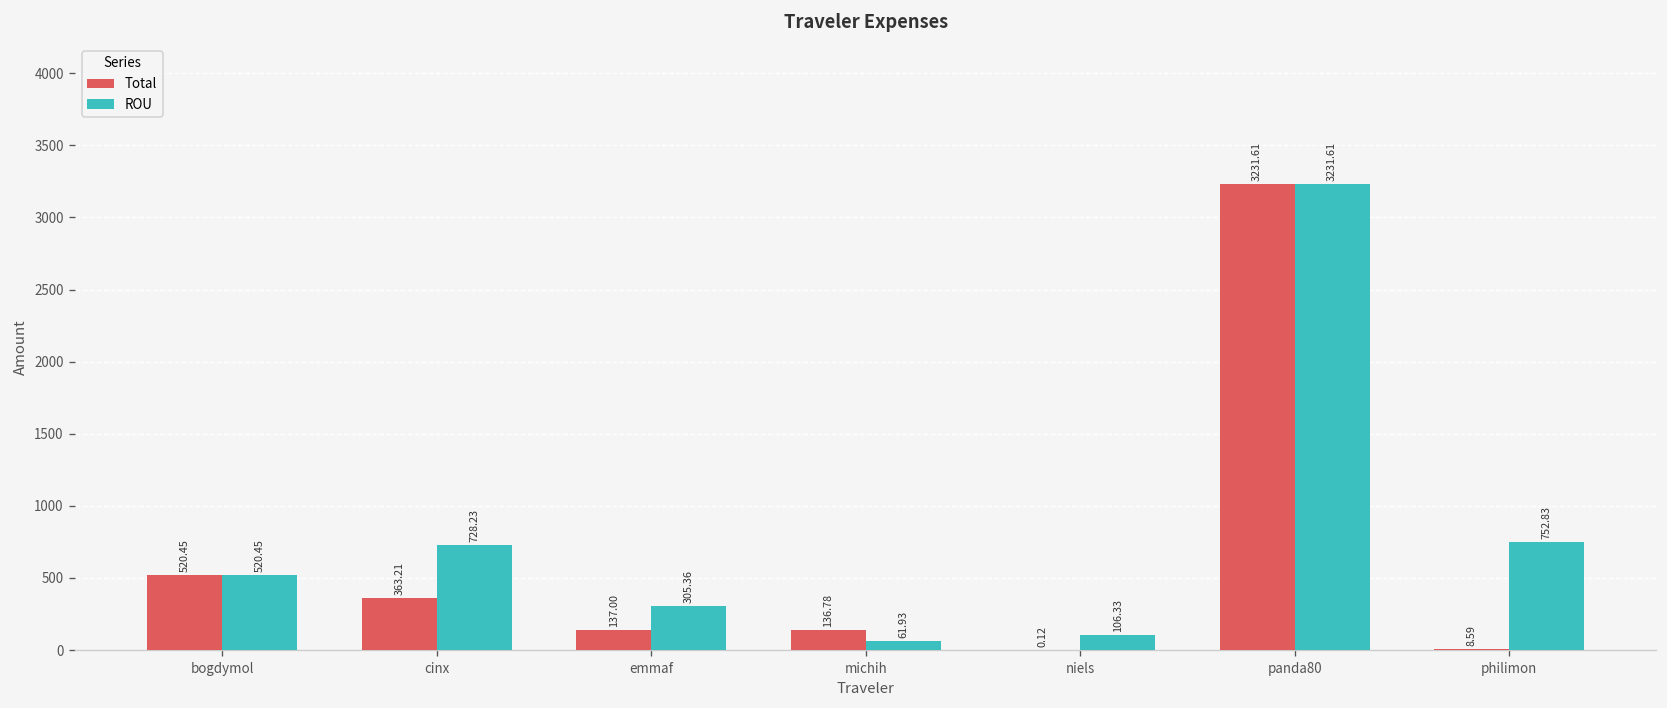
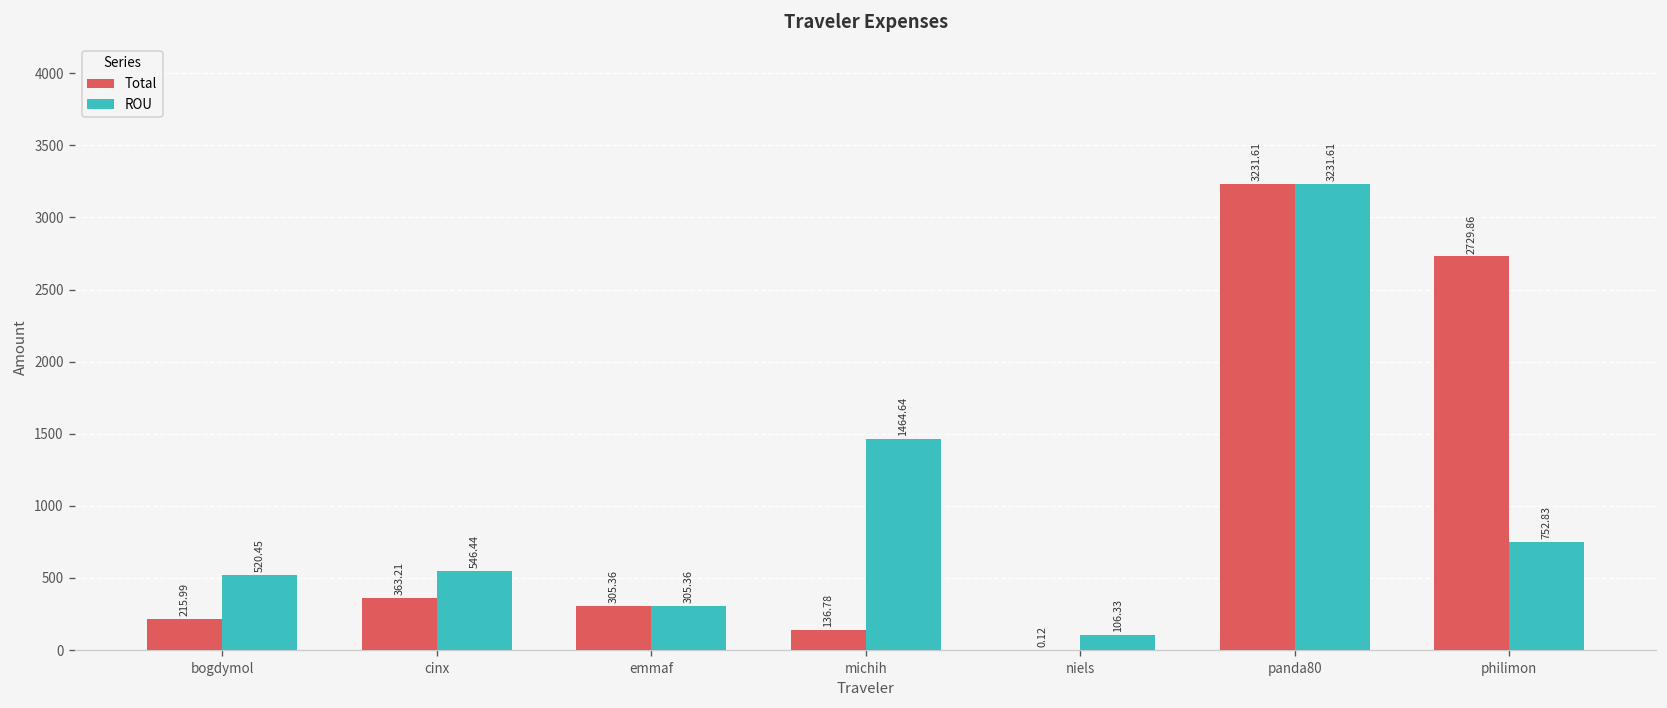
  {
    "Total": {
-     "bogdymol": 520.45,
+     "bogdymol": 215.99,
      "cinx": 363.21,
-     "emmaf": 137.00,
+     "emmaf": 305.36,
      "michih": 136.78,
      "niels": 0.12,
      "panda80": 3231.61,
-     "philimon": 8.59
+     "philimon": 2729.86
    },
    "ROU": {
      "bogdymol": 520.45,
-     "cinx": 728.23,
+     "cinx": 546.44,
      "emmaf": 305.36,
-     "michih": 61.93,
+     "michih": 1464.64,
      "niels": 106.33,
      "panda80": 3231.61,
      "philimon": 752.83
    }
  }
